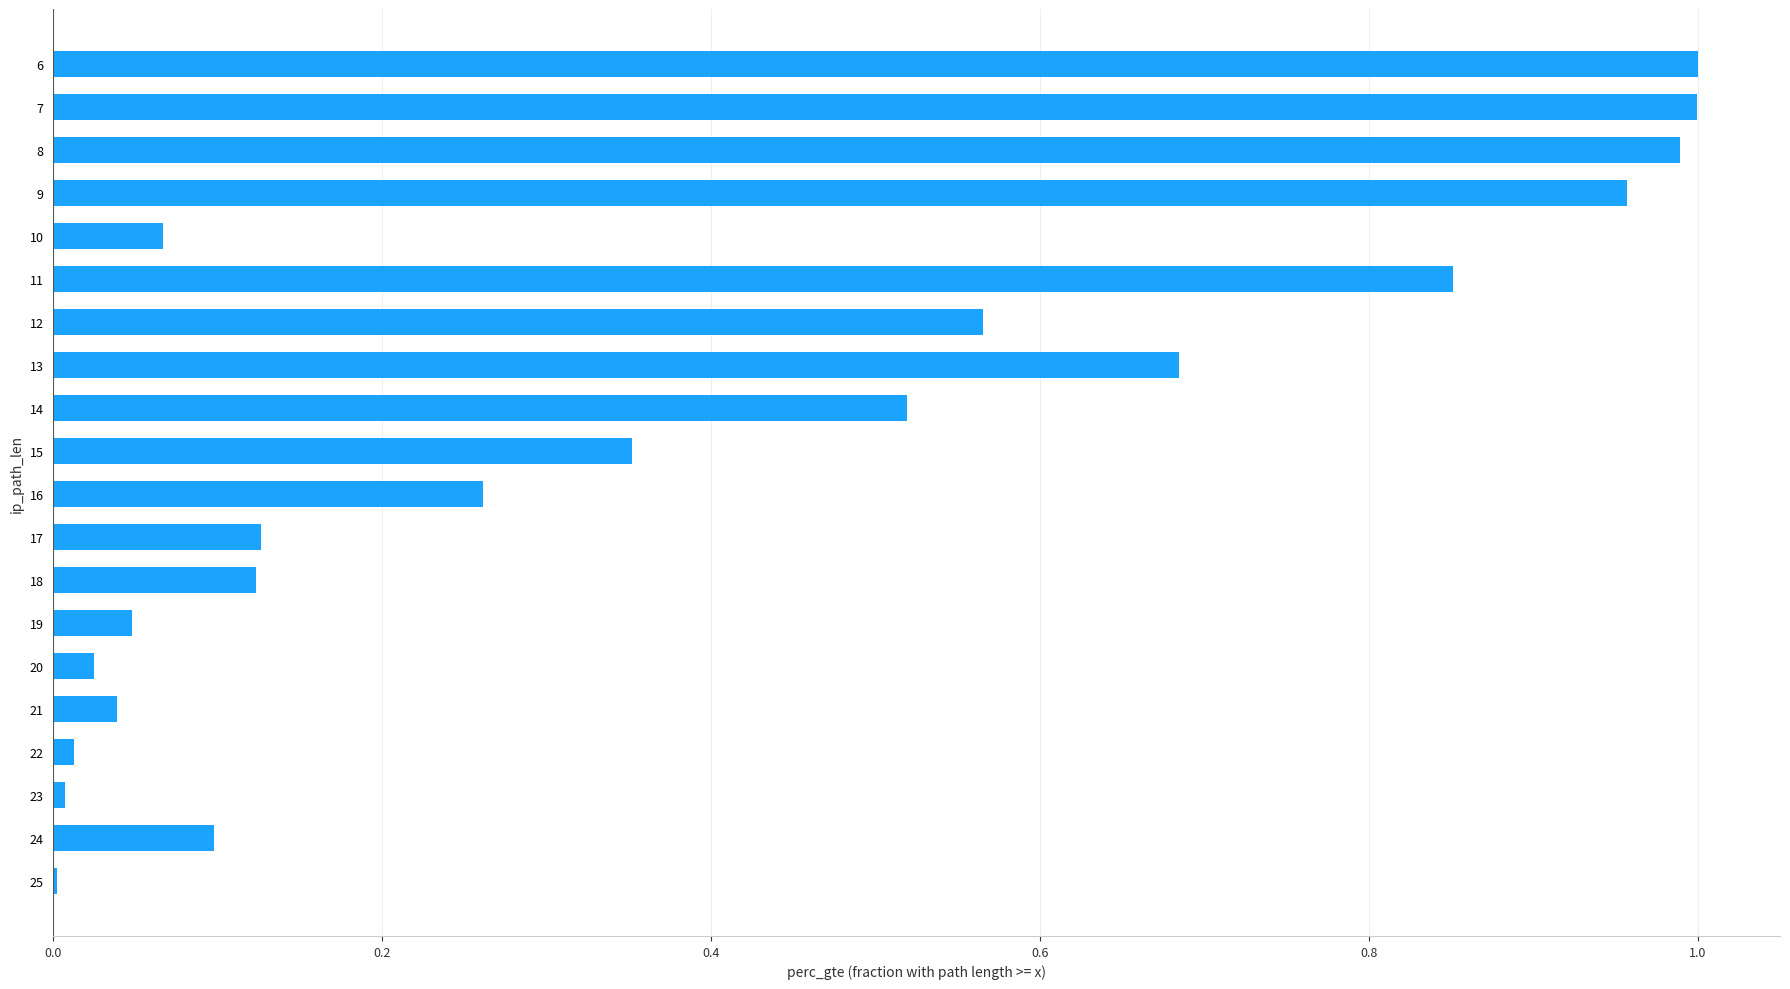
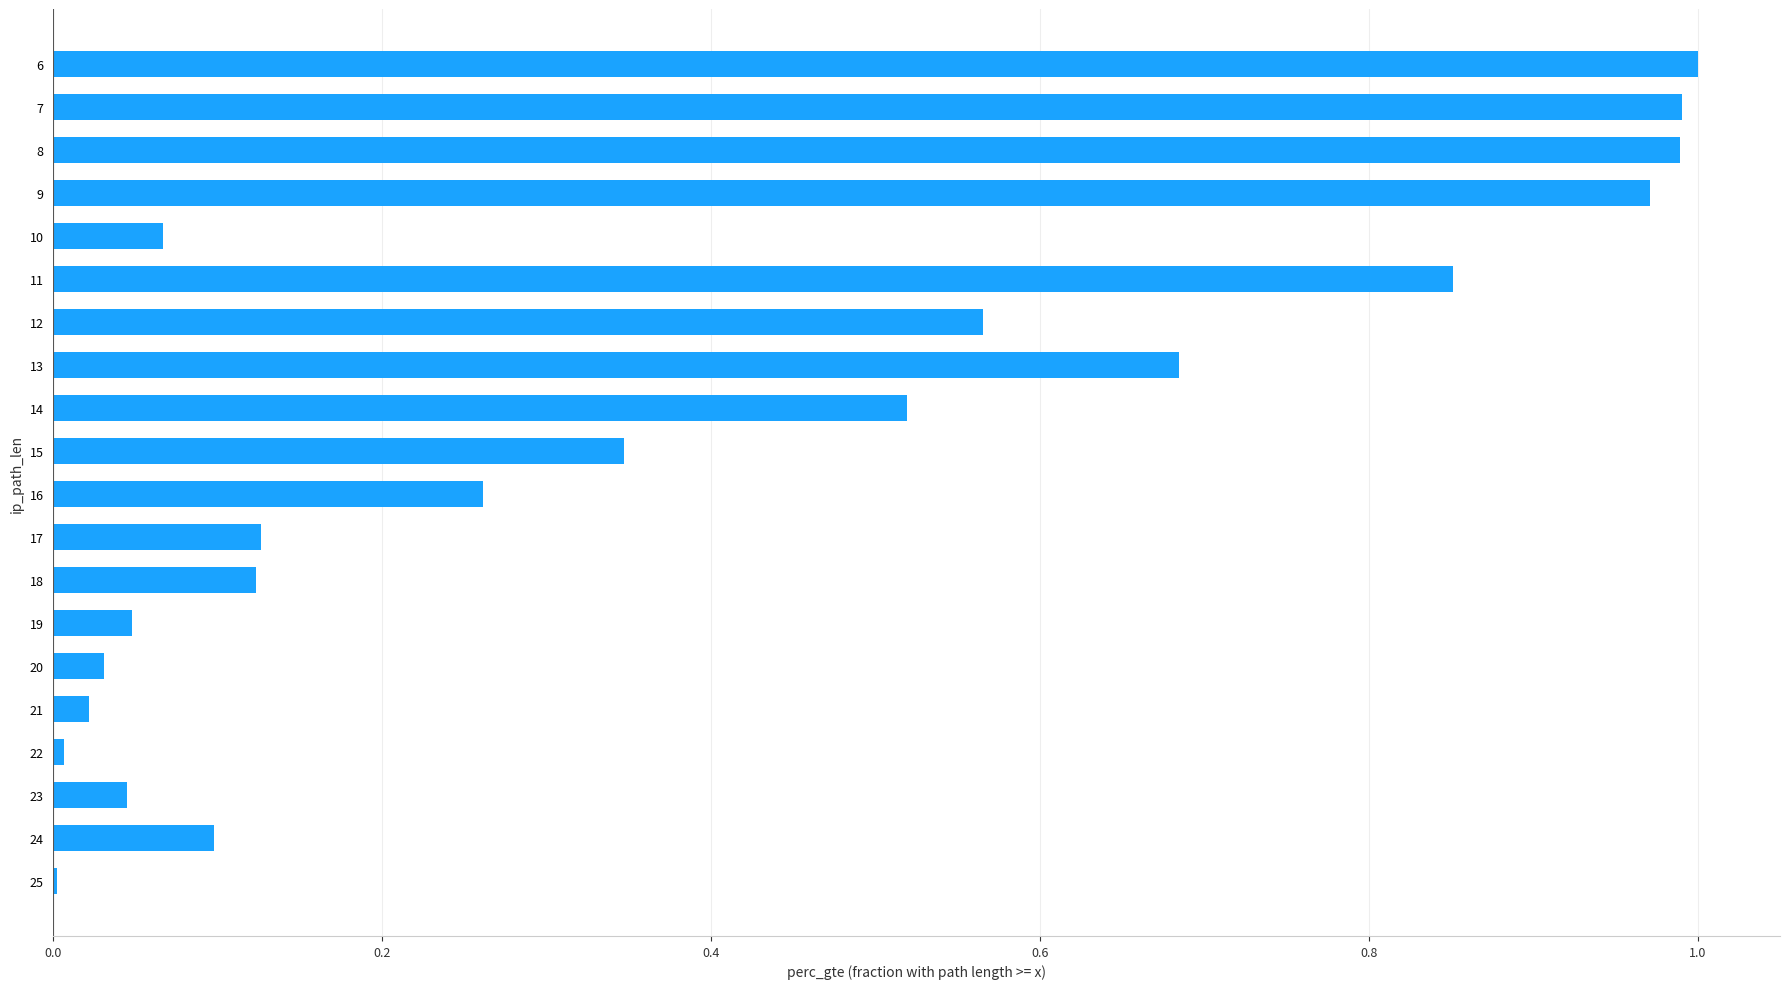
  {
    "6": 1.000,
-   "7": 0.999,
+   "7": 0.990,
    "8": 0.989,
-   "9": 0.957,
+   "9": 0.971,
    "10": 0.067,
    "11": 0.851,
    "12": 0.565,
    "13": 0.685,
    "14": 0.519,
-   "15": 0.352,
+   "15": 0.347,
    "16": 0.261,
    "17": 0.127,
    "18": 0.123,
    "19": 0.048,
-   "20": 0.025,
-   "21": 0.039,
-   "22": 0.012,
-   "23": 0.007,
+   "20": 0.031,
+   "21": 0.022,
+   "22": 0.007,
+   "23": 0.045,
    "24": 0.098,
    "25": 0.002
  }
